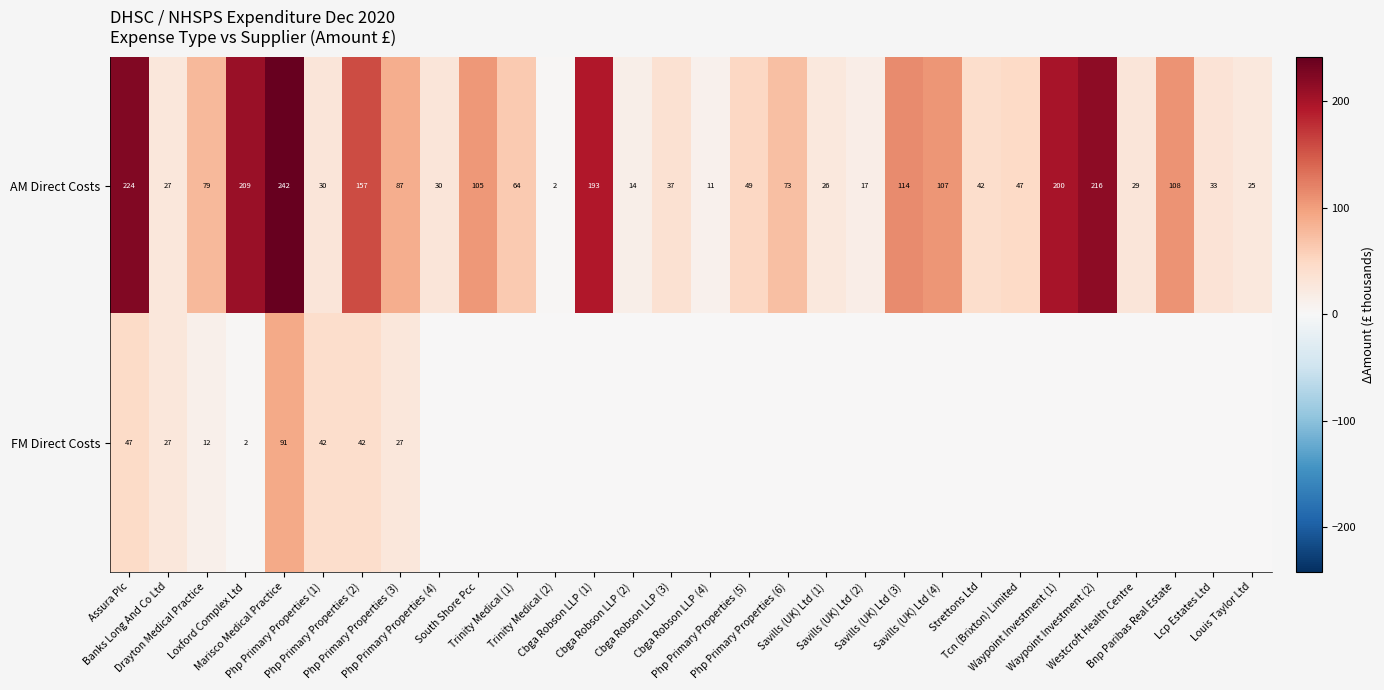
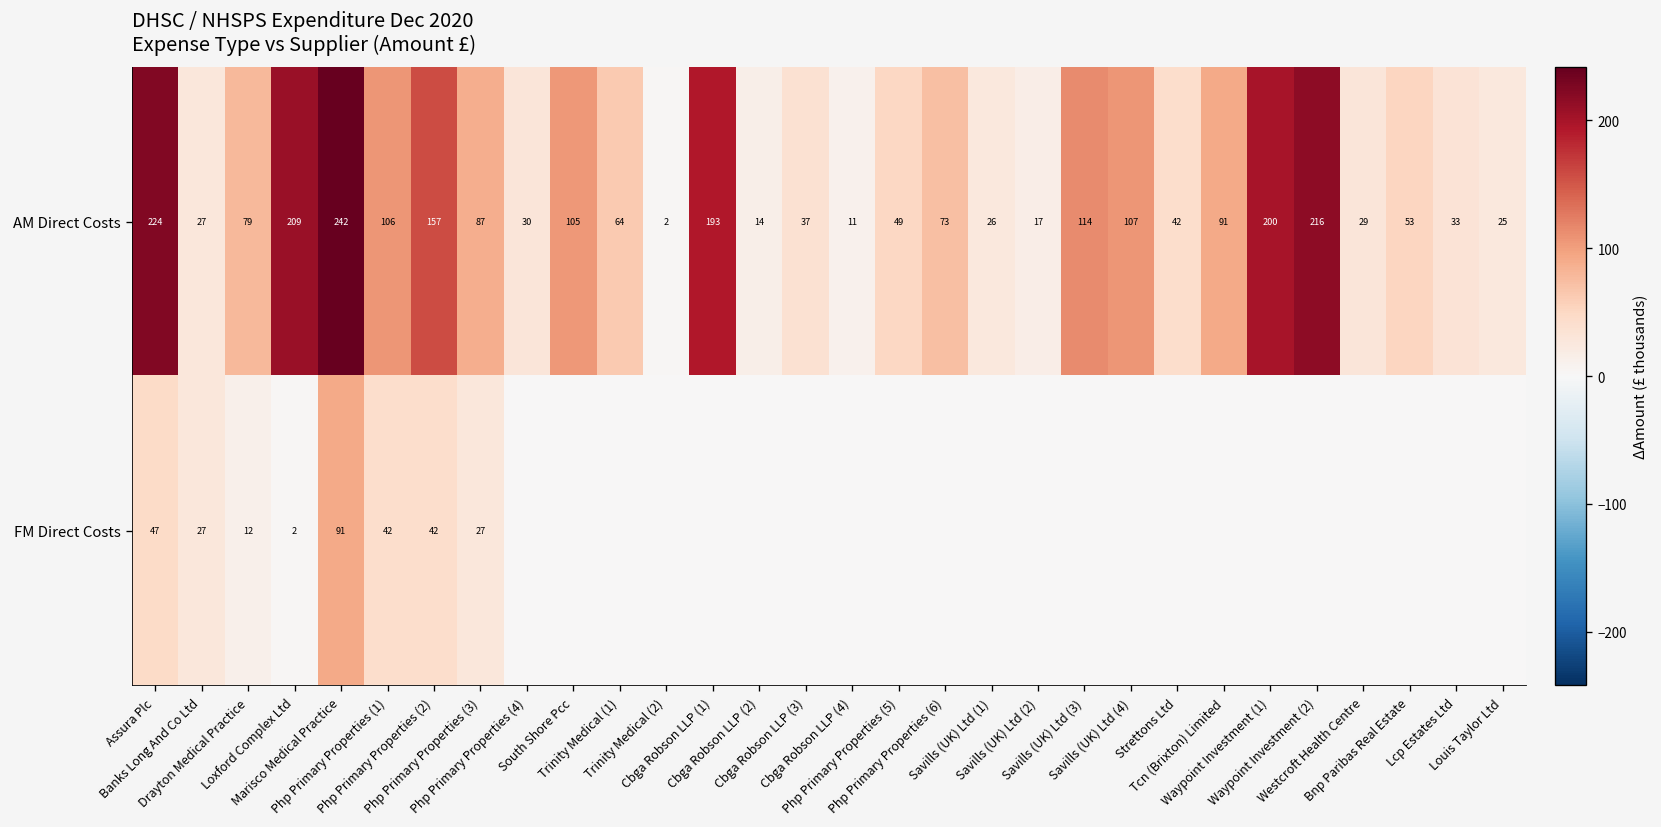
  {
    "AM Direct Costs": {
      "Assura Plc": 224,
      "Banks Long And Co Ltd": 27,
      "Drayton Medical Practice": 79,
      "Loxford Complex Ltd": 209,
      "Marisco Medical Practice": 242,
-     "Php Primary Properties (1)": 30,
+     "Php Primary Properties (1)": 106,
      "Php Primary Properties (2)": 157,
      "Php Primary Properties (3)": 87,
      "Php Primary Properties (4)": 30,
      "South Shore Pcc": 105,
      "Trinity Medical (1)": 64,
      "Trinity Medical (2)": 2,
      "Cbga Robson LLP (1)": 193,
      "Cbga Robson LLP (2)": 14,
      "Cbga Robson LLP (3)": 37,
      "Cbga Robson LLP (4)": 11,
      "Php Primary Properties (5)": 49,
      "Php Primary Properties (6)": 73,
      "Savills (UK) Ltd (1)": 26,
      "Savills (UK) Ltd (2)": 17,
      "Savills (UK) Ltd (3)": 114,
      "Savills (UK) Ltd (4)": 107,
      "Strettons Ltd": 42,
-     "Tcn (Brixton) Limited": 47,
+     "Tcn (Brixton) Limited": 91,
      "Waypoint Investment (1)": 200,
      "Waypoint Investment (2)": 216,
      "Westcroft Health Centre": 29,
-     "Bnp Paribas Real Estate": 108,
+     "Bnp Paribas Real Estate": 53,
      "Lcp Estates Ltd": 33,
      "Louis Taylor Ltd": 25
    },
    "FM Direct Costs": {
      "Assura Plc": 47,
      "Banks Long And Co Ltd": 27,
      "Drayton Medical Practice": 12,
      "Loxford Complex Ltd": 2,
      "Marisco Medical Practice": 91,
      "Php Primary Properties (1)": 42,
      "Php Primary Properties (2)": 42,
      "Php Primary Properties (3)": 27
    }
  }
